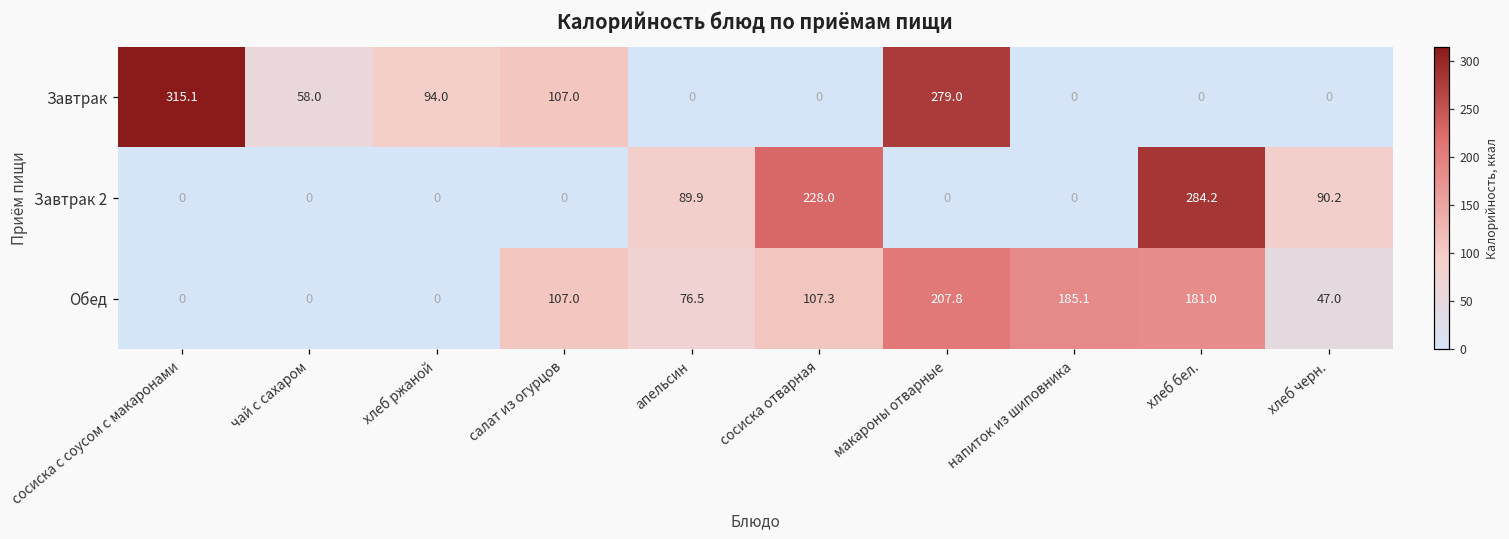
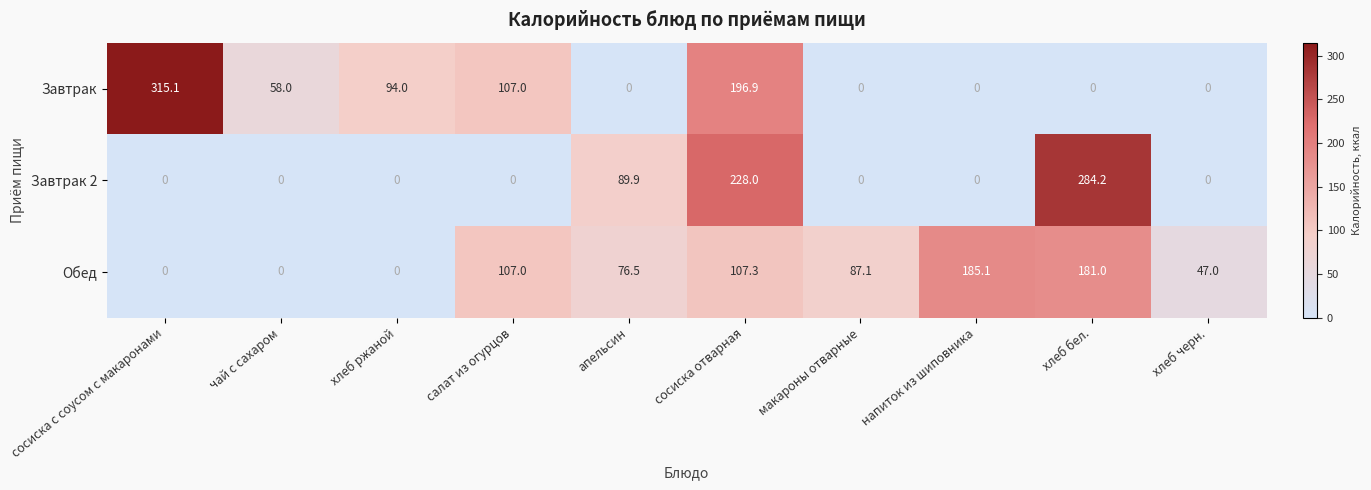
  {
    "Завтрак": {
      "сосиска с соусом с макаронами": 315.1,
      "чай с сахаром": 58.0,
      "хлеб ржаной": 94.0,
      "салат из огурцов": 107.0,
      "апельсин": 0,
-     "сосиска отварная": 0,
-     "макароны отварные": 279.0,
+     "сосиска отварная": 196.9,
+     "макароны отварные": 0,
      "напиток из шиповника": 0,
      "хлеб бел.": 0,
      "хлеб черн.": 0
    },
    "Завтрак 2": {
      "сосиска с соусом с макаронами": 0,
      "чай с сахаром": 0,
      "хлеб ржаной": 0,
      "салат из огурцов": 0,
      "апельсин": 89.9,
      "сосиска отварная": 228.0,
      "макароны отварные": 0,
      "напиток из шиповника": 0,
      "хлеб бел.": 284.2,
-     "хлеб черн.": 90.2
+     "хлеб черн.": 0
    },
    "Обед": {
      "сосиска с соусом с макаронами": 0,
      "чай с сахаром": 0,
      "хлеб ржаной": 0,
      "салат из огурцов": 107.0,
      "апельсин": 76.5,
      "сосиска отварная": 107.3,
-     "макароны отварные": 207.8,
+     "макароны отварные": 87.1,
      "напиток из шиповника": 185.1,
      "хлеб бел.": 181.0,
      "хлеб черн.": 47.0
    }
  }
